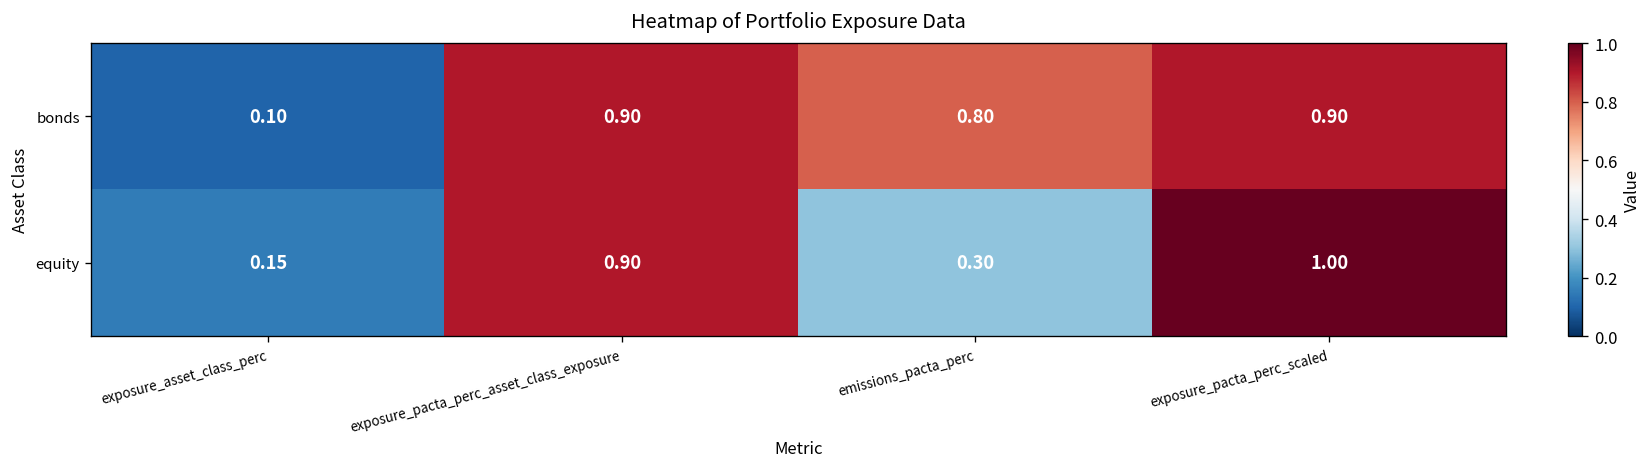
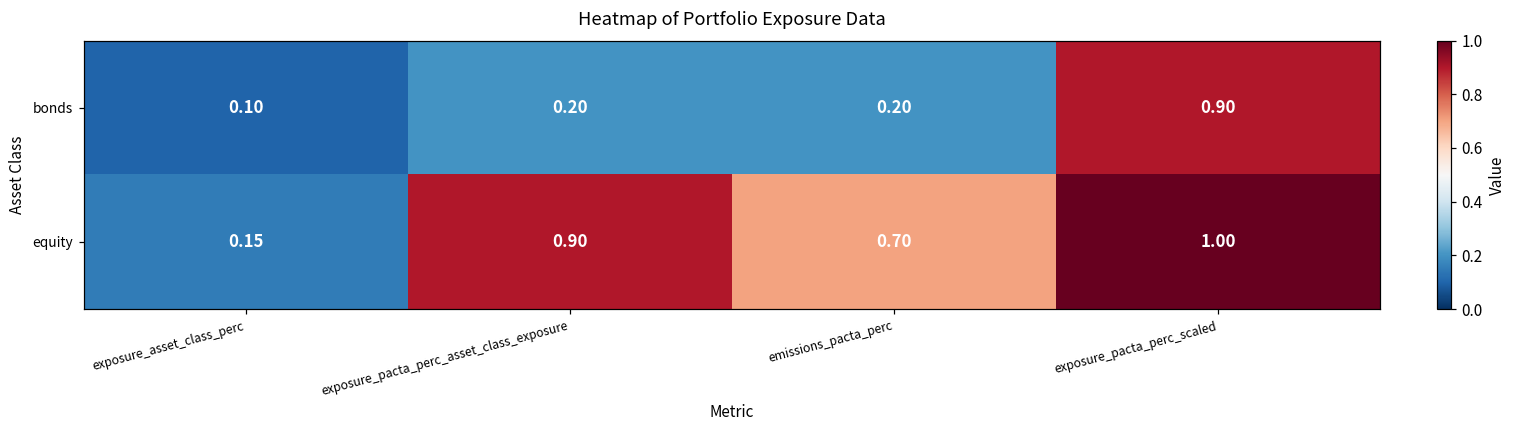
  {
    "bonds": {
      "exposure_asset_class_perc": 0.10,
-     "exposure_pacta_perc_asset_class_exposure": 0.90,
-     "emissions_pacta_perc": 0.80,
+     "exposure_pacta_perc_asset_class_exposure": 0.20,
+     "emissions_pacta_perc": 0.20,
      "exposure_pacta_perc_scaled": 0.90
    },
    "equity": {
      "exposure_asset_class_perc": 0.15,
      "exposure_pacta_perc_asset_class_exposure": 0.90,
-     "emissions_pacta_perc": 0.30,
+     "emissions_pacta_perc": 0.70,
      "exposure_pacta_perc_scaled": 1.00
    }
  }
